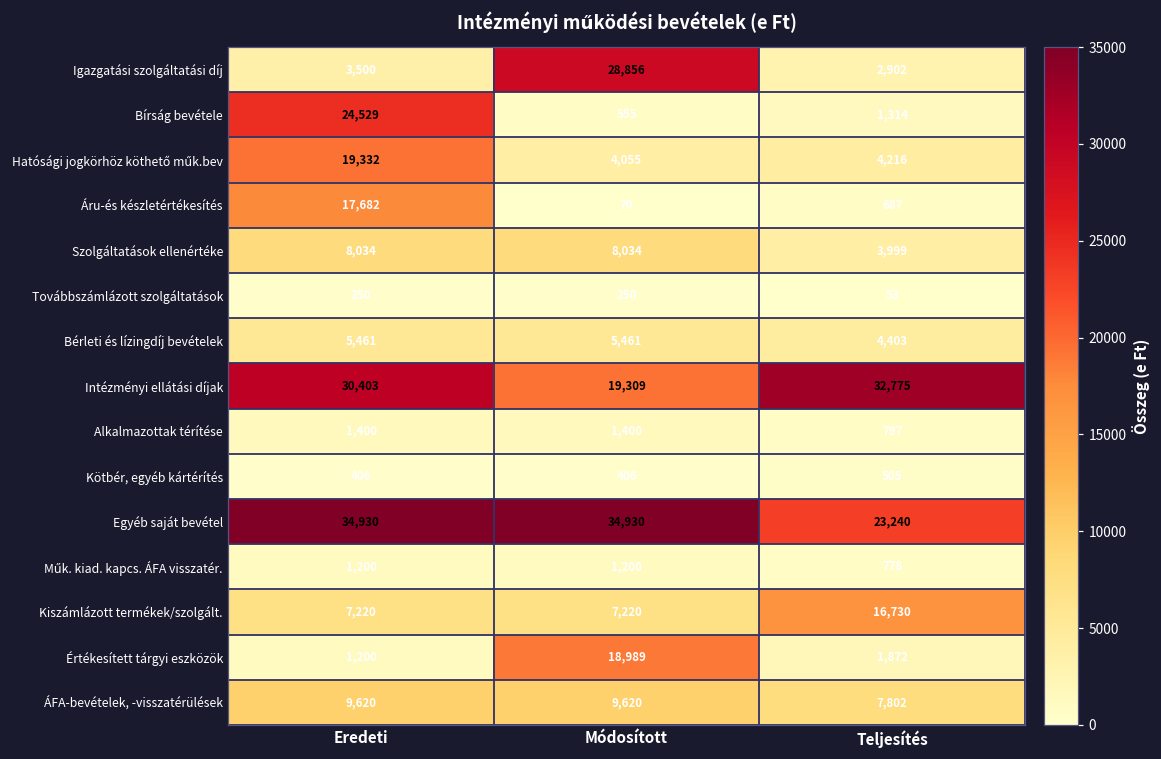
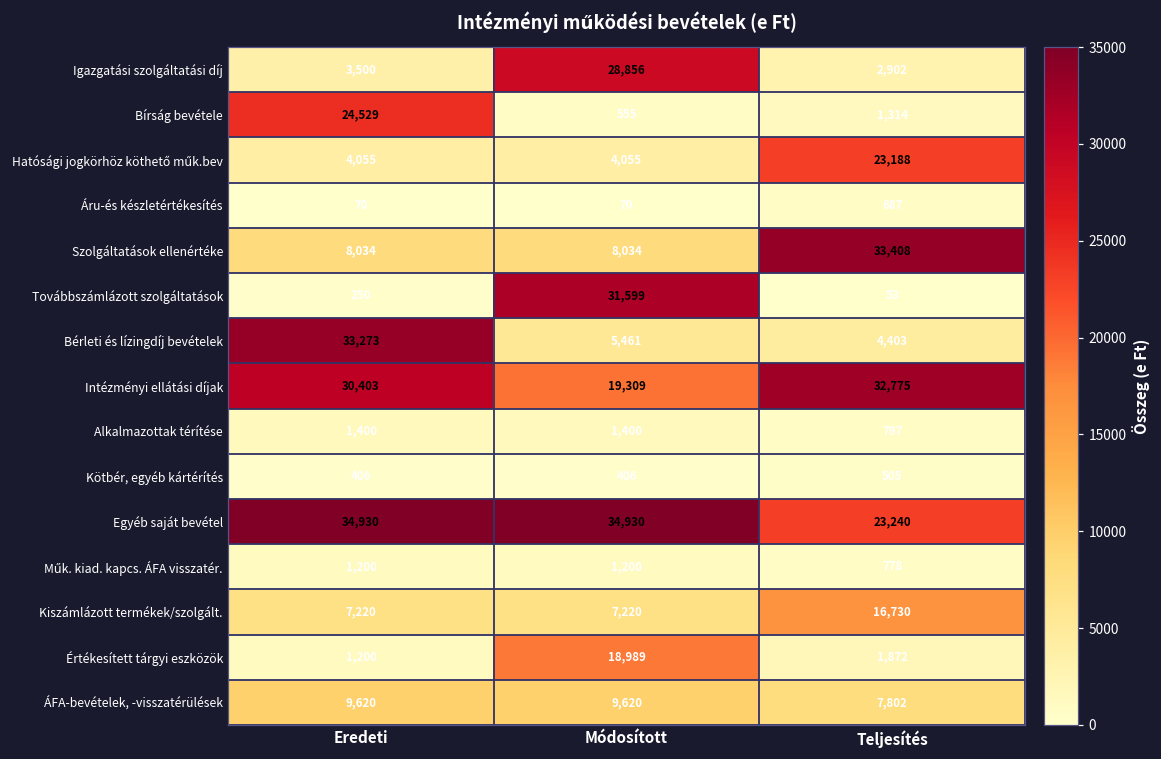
  {
    "Igazgatási szolgáltatási díj": {
      "Eredeti": "3,500",
      "Módosított": "28,856",
      "Teljesítés": "2,902"
    },
    "Bírság bevétele": {
      "Eredeti": "24,529",
      "Módosított": "555",
      "Teljesítés": "1,314"
    },
    "Hatósági jogkörhöz köthető műk.bev": {
-     "Eredeti": "19,332",
+     "Eredeti": "4,055",
      "Módosított": "4,055",
-     "Teljesítés": "4,216"
+     "Teljesítés": "23,188"
    },
    "Áru-és készletértékesítés": {
-     "Eredeti": "17,682",
+     "Eredeti": "70",
      "Módosított": "70",
      "Teljesítés": "687"
    },
    "Szolgáltatások ellenértéke": {
      "Eredeti": "8,034",
      "Módosított": "8,034",
-     "Teljesítés": "3,999"
+     "Teljesítés": "33,408"
    },
    "Továbbszámlázott szolgáltatások": {
      "Eredeti": "250",
-     "Módosított": "250",
+     "Módosított": "31,599",
      "Teljesítés": "53"
    },
    "Bérleti és lízingdíj bevételek": {
-     "Eredeti": "5,461",
+     "Eredeti": "33,273",
      "Módosított": "5,461",
      "Teljesítés": "4,403"
    },
    "Intézményi ellátási díjak": {
      "Eredeti": "30,403",
      "Módosított": "19,309",
      "Teljesítés": "32,775"
    },
    "Alkalmazottak térítése": {
      "Eredeti": "1,400",
      "Módosított": "1,400",
      "Teljesítés": "797"
    },
    "Kötbér, egyéb kártérítés": {
      "Eredeti": "406",
      "Módosított": "406",
      "Teljesítés": "505"
    },
    "Egyéb saját bevétel": {
      "Eredeti": "34,930",
      "Módosított": "34,930",
      "Teljesítés": "23,240"
    },
    "Műk. kiad. kapcs. ÁFA visszatér.": {
      "Eredeti": "1,200",
      "Módosított": "1,200",
      "Teljesítés": "778"
    },
    "Kiszámlázott termékek/szolgált.": {
      "Eredeti": "7,220",
      "Módosított": "7,220",
      "Teljesítés": "16,730"
    },
    "Értékesített tárgyi eszközök": {
      "Eredeti": "1,200",
      "Módosított": "18,989",
      "Teljesítés": "1,872"
    },
    "ÁFA-bevételek, -visszatérülések": {
      "Eredeti": "9,620",
      "Módosított": "9,620",
      "Teljesítés": "7,802"
    }
  }
